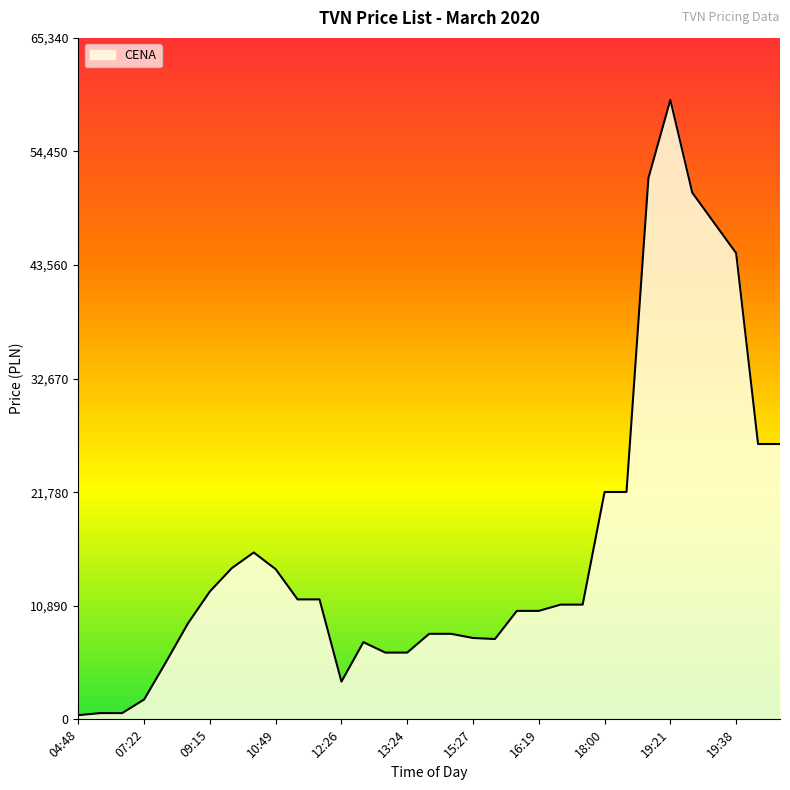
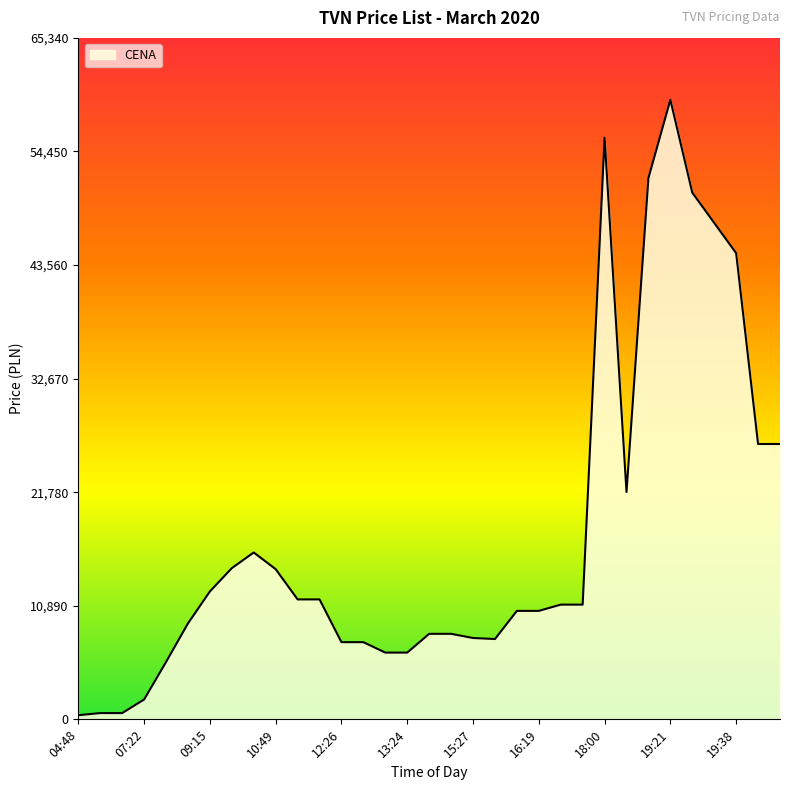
  {
    "04:48": "400",
    "07:22": "1,900",
    "09:15": "12,300",
    "10:49": "14,400",
-   "12:26": "3,600",
+   "12:26": "7,400",
    "13:24": "6,400",
    "15:27": "7,800",
    "16:19": "10,400",
-   "18:00": "21,800",
+   "18:00": "55,800",
    "19:21": "59,400",
    "19:38": "44,700"
  }
